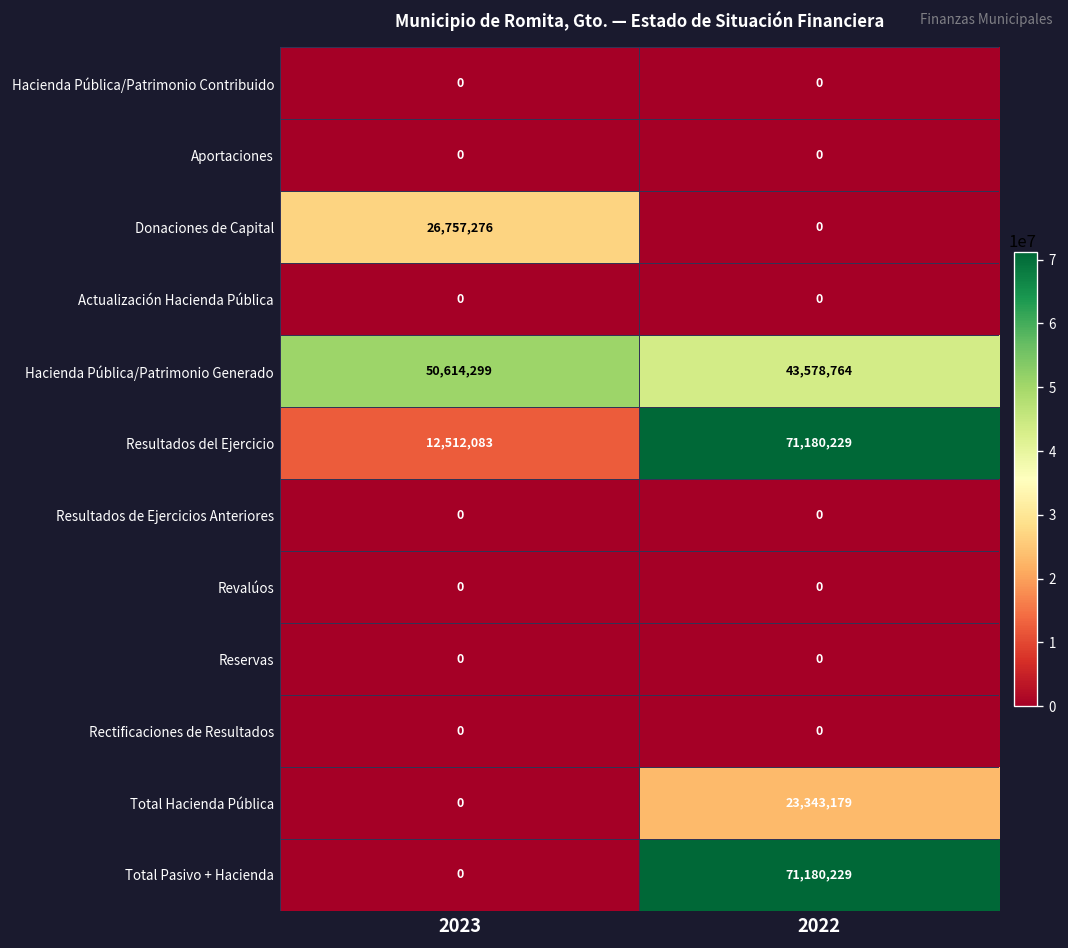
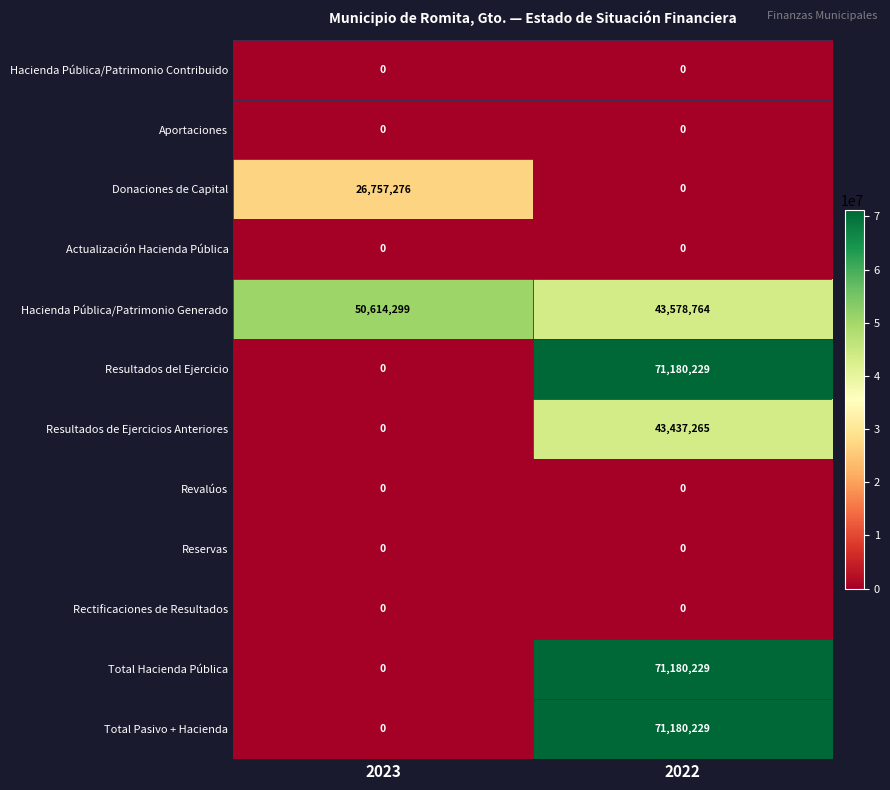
  {
    "Hacienda Pública/Patrimonio Contribuido": {
      "2023": "0",
      "2022": "0"
    },
    "Aportaciones": {
      "2023": "0",
      "2022": "0"
    },
    "Donaciones de Capital": {
      "2023": "26,757,276",
      "2022": "0"
    },
    "Actualización Hacienda Pública": {
      "2023": "0",
      "2022": "0"
    },
    "Hacienda Pública/Patrimonio Generado": {
      "2023": "50,614,299",
      "2022": "43,578,764"
    },
    "Resultados del Ejercicio": {
-     "2023": "12,512,083",
+     "2023": "0",
      "2022": "71,180,229"
    },
    "Resultados de Ejercicios Anteriores": {
      "2023": "0",
-     "2022": "0"
+     "2022": "43,437,265"
    },
    "Revalúos": {
      "2023": "0",
      "2022": "0"
    },
    "Reservas": {
      "2023": "0",
      "2022": "0"
    },
    "Rectificaciones de Resultados": {
      "2023": "0",
      "2022": "0"
    },
    "Total Hacienda Pública": {
      "2023": "0",
-     "2022": "23,343,179"
+     "2022": "71,180,229"
    },
    "Total Pasivo + Hacienda": {
      "2023": "0",
      "2022": "71,180,229"
    }
  }
